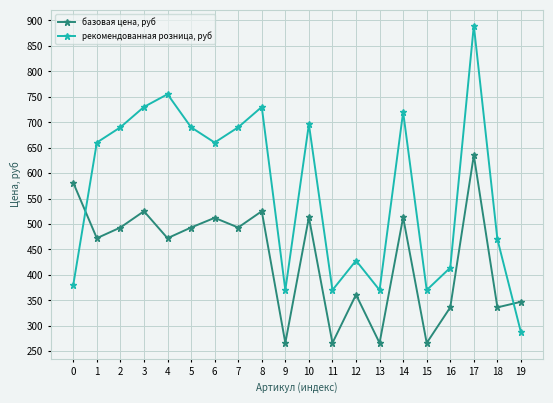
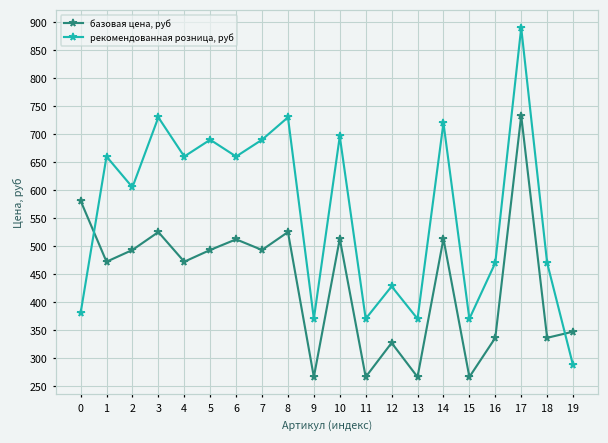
  {
    "базовая цена, руб": {
      "0": 580,
      "1": 470,
      "2": 490,
      "3": 530,
      "4": 470,
      "5": 490,
      "6": 510,
      "7": 490,
      "8": 530,
      "9": 270,
      "10": 510,
      "11": 270,
-     "12": 360,
+     "12": 330,
      "13": 270,
      "14": 510,
      "15": 270,
      "16": 340,
-     "17": 640,
+     "17": 730,
      "18": 340,
      "19": 350
    },
    "рекомендованная розница, руб": {
      "0": 380,
      "1": 660,
-     "2": 690,
+     "2": 610,
      "3": 730,
-     "4": 760,
+     "4": 660,
      "5": 690,
      "6": 660,
      "7": 690,
      "8": 730,
      "9": 370,
      "10": 700,
      "11": 370,
      "12": 430,
      "13": 370,
      "14": 720,
      "15": 370,
-     "16": 410,
+     "16": 470,
      "17": 890,
      "18": 470,
      "19": 290
    }
  }
